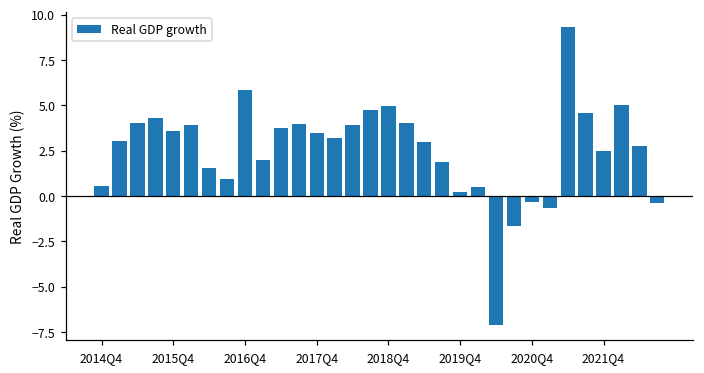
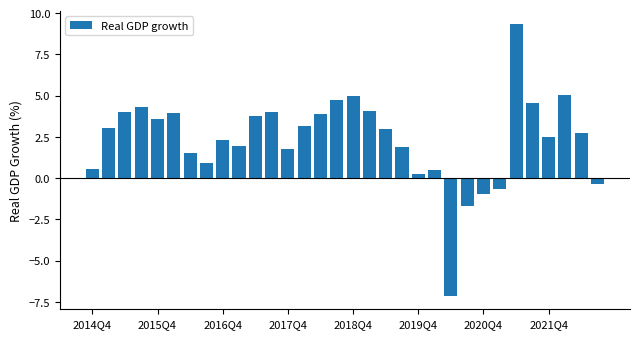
  {
    "2014Q4": 0.6,
    "2015Q4": 3.6,
-   "2016Q4": 5.8,
-   "2017Q4": 3.5,
+   "2016Q4": 2.3,
+   "2017Q4": 1.8,
    "2018Q4": 5.0,
    "2019Q4": 0.2,
-   "2020Q4": -0.3,
+   "2020Q4": -0.9,
    "2021Q4": 2.5
  }
